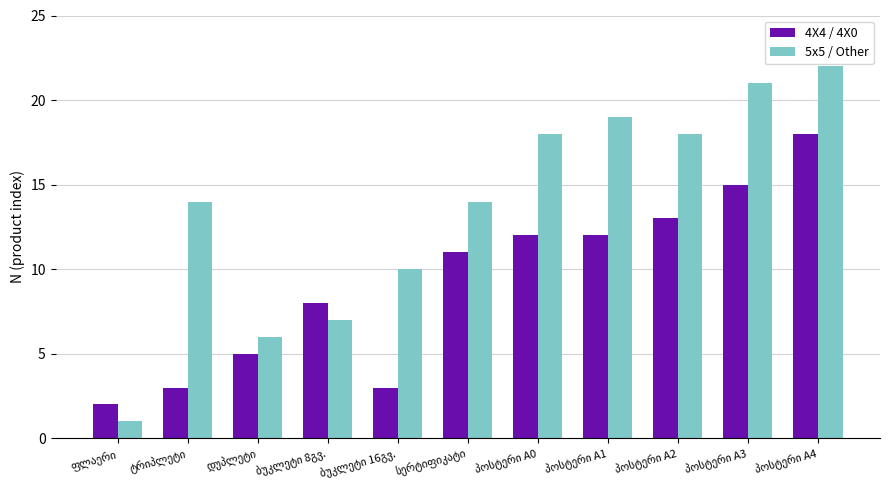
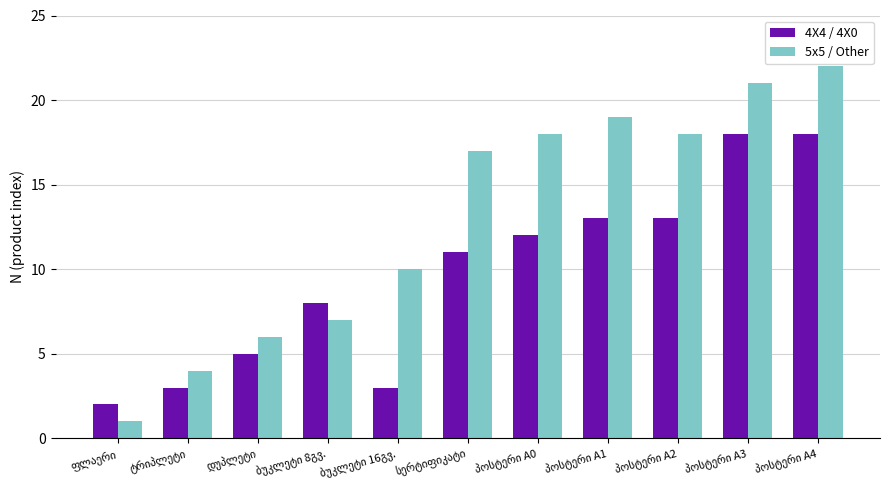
  {
    "4X4 / 4X0": {
      "ფლაერი": 2,
      "ტრიპლეტი": 3,
      "დუპლეტი": 5,
      "ბუკლეტი 8გვ.": 8,
      "ბუკლეტი 16გვ.": 3,
      "სერტიფიკატი": 11,
      "პოსტერი A0": 12,
-     "პოსტერი A1": 12,
+     "პოსტერი A1": 13,
      "პოსტერი A2": 13,
-     "პოსტერი A3": 15,
+     "პოსტერი A3": 18,
      "პოსტერი A4": 18
    },
    "5x5 / Other": {
      "ფლაერი": 1,
-     "ტრიპლეტი": 14,
+     "ტრიპლეტი": 4,
      "დუპლეტი": 6,
      "ბუკლეტი 8გვ.": 7,
      "ბუკლეტი 16გვ.": 10,
-     "სერტიფიკატი": 14,
+     "სერტიფიკატი": 17,
      "პოსტერი A0": 18,
      "პოსტერი A1": 19,
      "პოსტერი A2": 18,
      "პოსტერი A3": 21,
      "პოსტერი A4": 22
    }
  }
